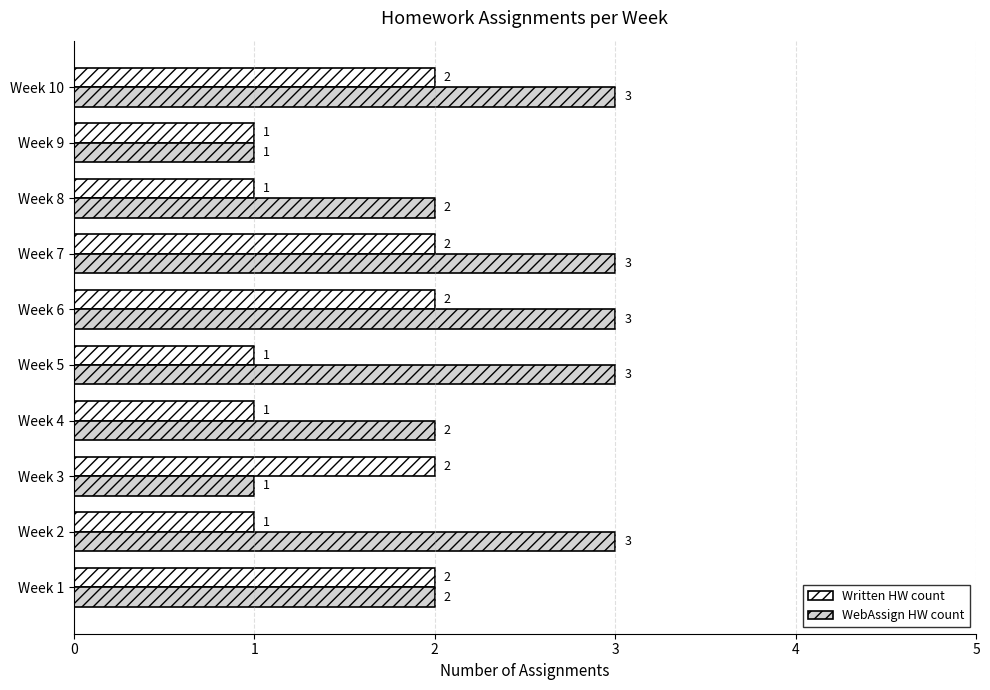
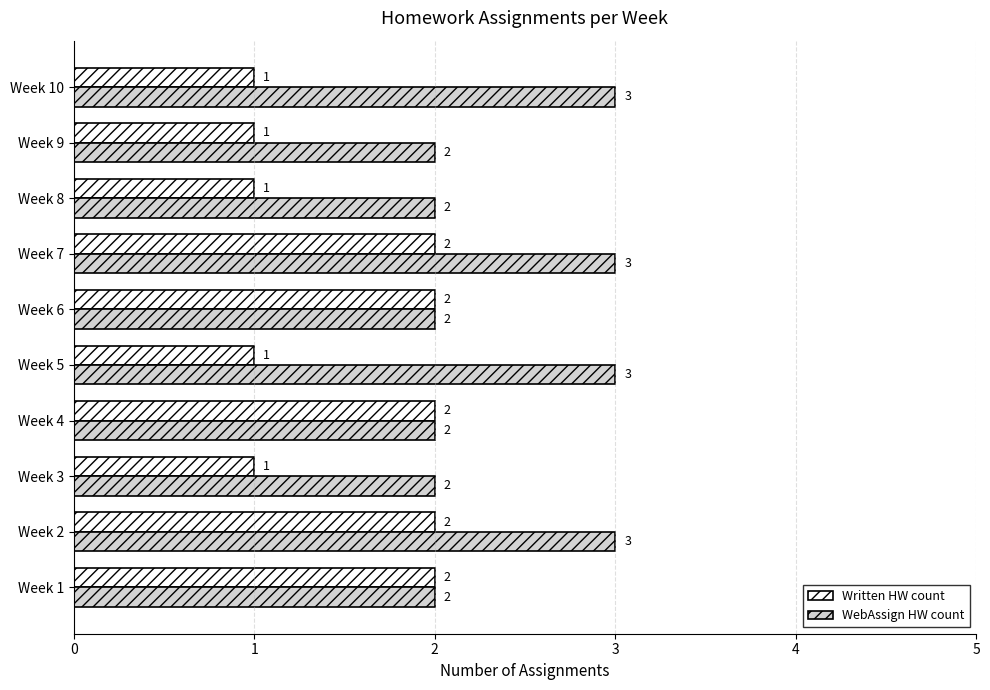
  {
    "Written HW count": {
-     "Week 10": 2,
+     "Week 10": 1,
      "Week 9": 1,
      "Week 8": 1,
      "Week 7": 2,
      "Week 6": 2,
      "Week 5": 1,
-     "Week 4": 1,
-     "Week 3": 2,
-     "Week 2": 1,
+     "Week 4": 2,
+     "Week 3": 1,
+     "Week 2": 2,
      "Week 1": 2
    },
    "WebAssign HW count": {
      "Week 10": 3,
-     "Week 9": 1,
+     "Week 9": 2,
      "Week 8": 2,
      "Week 7": 3,
-     "Week 6": 3,
+     "Week 6": 2,
      "Week 5": 3,
      "Week 4": 2,
-     "Week 3": 1,
+     "Week 3": 2,
      "Week 2": 3,
      "Week 1": 2
    }
  }
